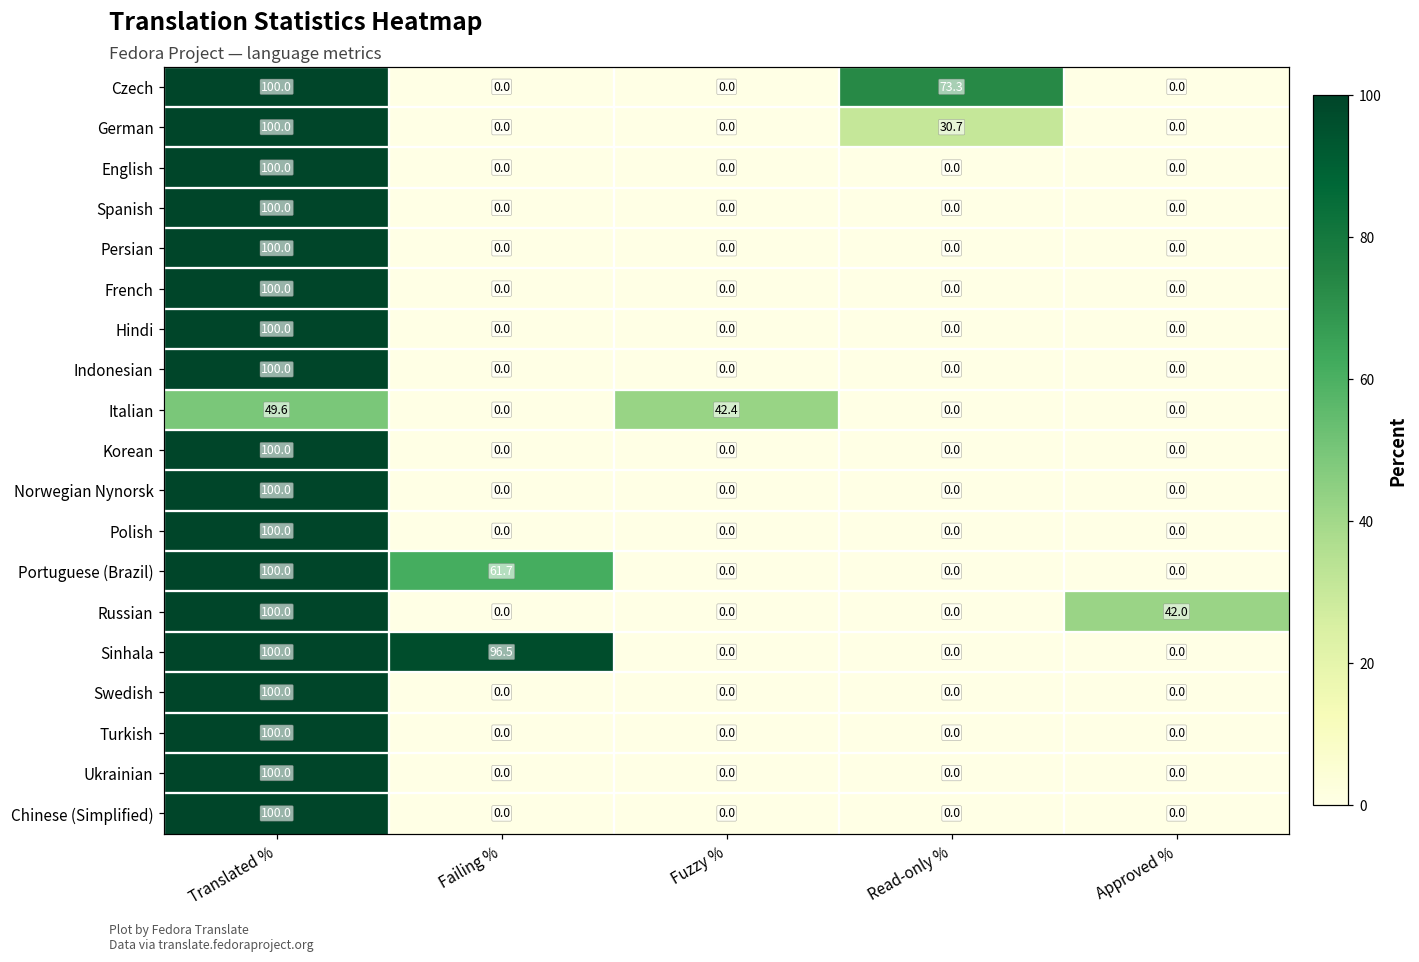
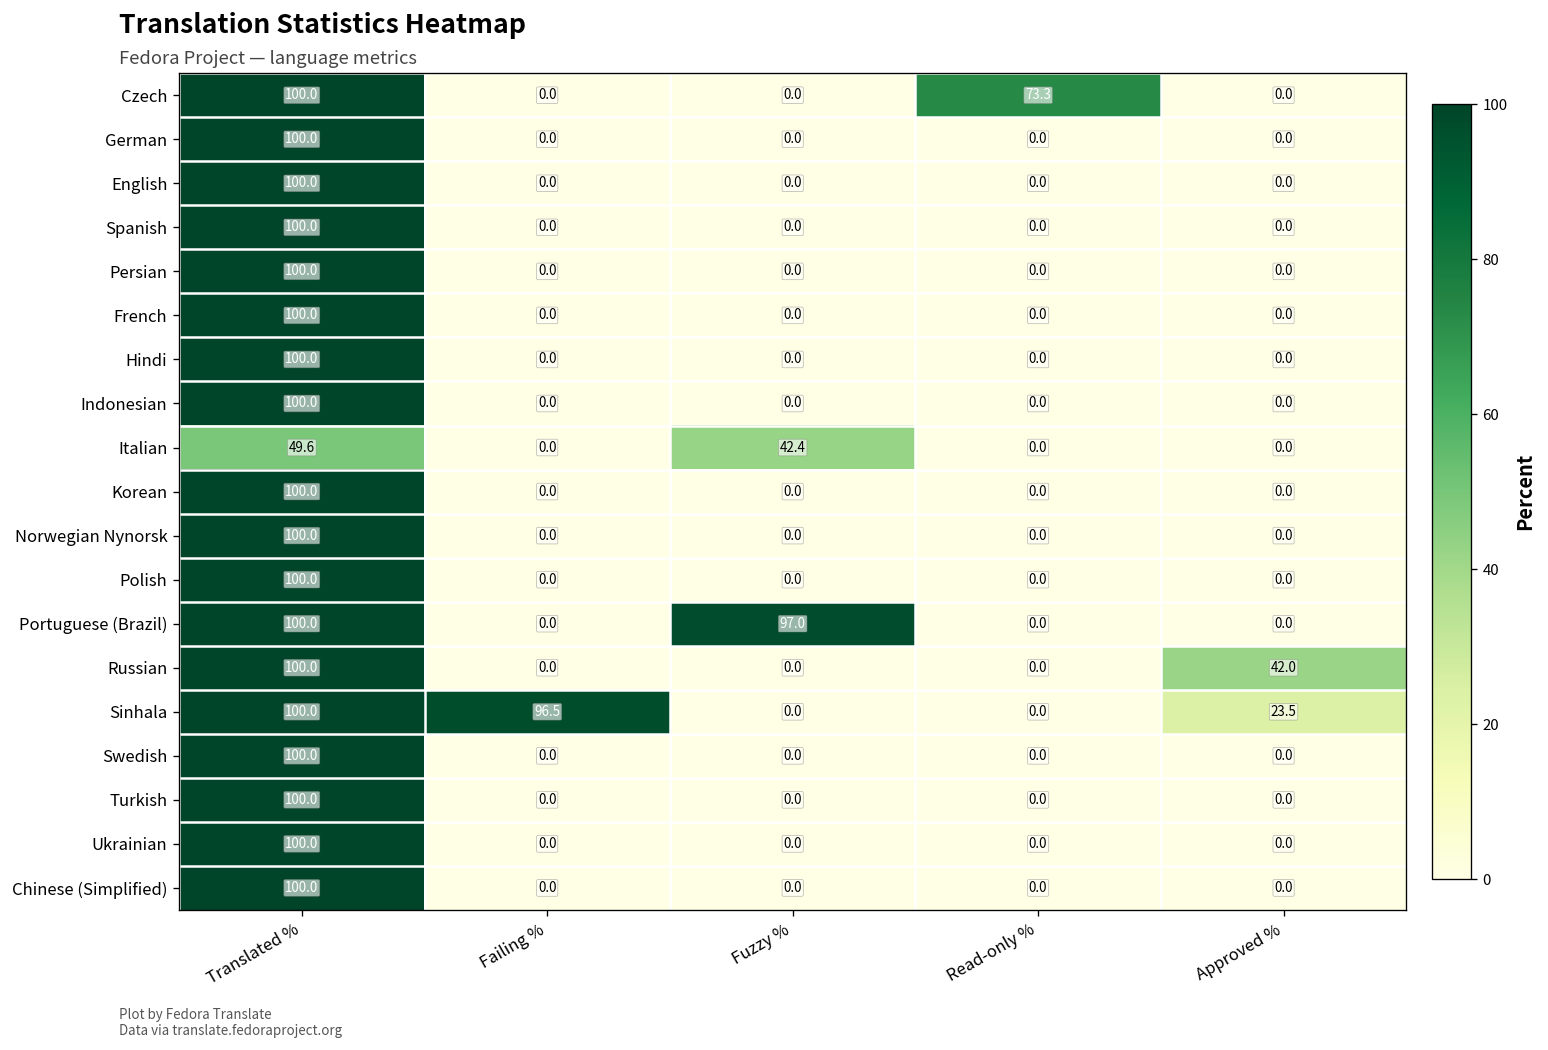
  {
    "German": {
-     "Read-only %": 30.7
+     "Read-only %": 0.0
    },
    "Portuguese (Brazil)": {
-     "Failing %": 61.7,
-     "Fuzzy %": 0.0
+     "Failing %": 0.0,
+     "Fuzzy %": 97.0
    },
    "Sinhala": {
-     "Approved %": 0.0
+     "Approved %": 23.5
    }
  }
